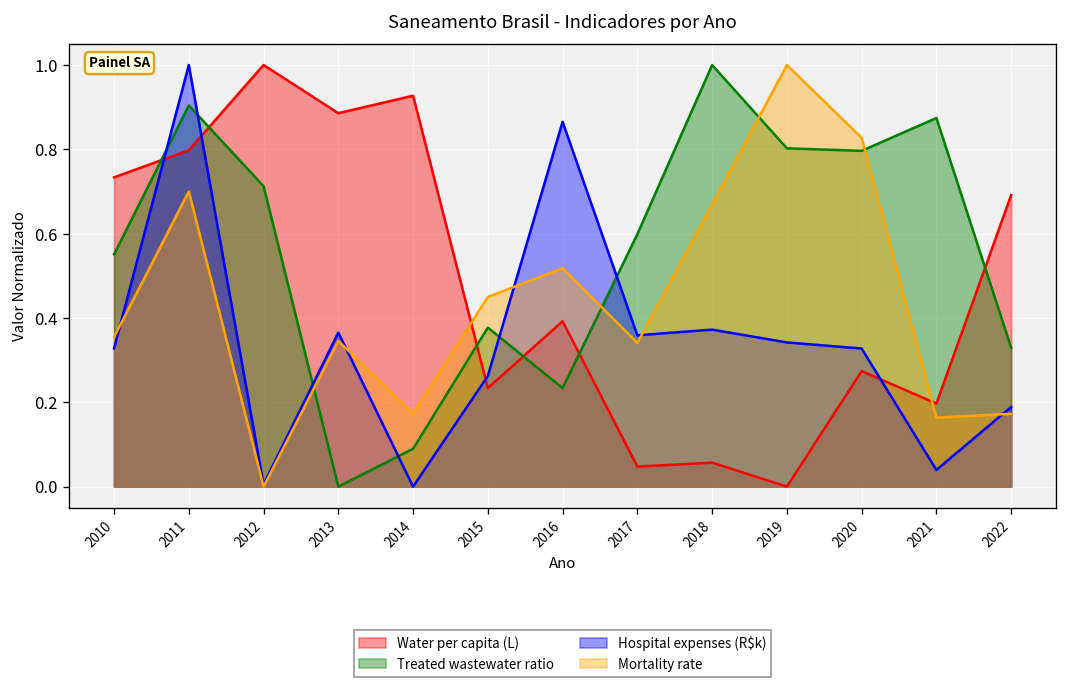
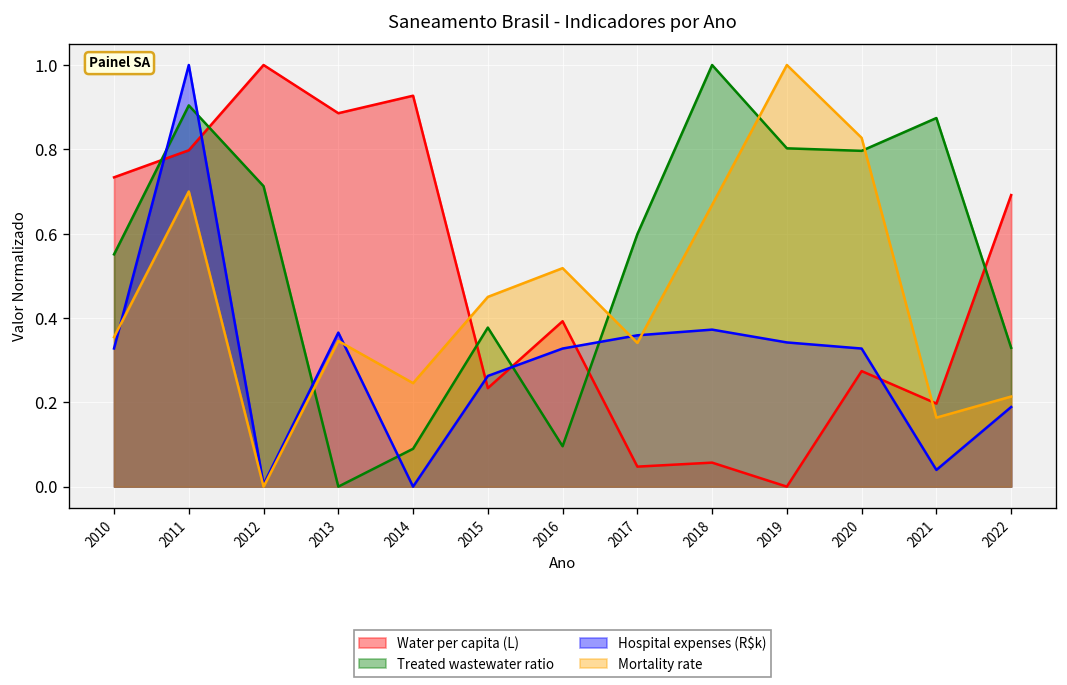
  {
    "Water per capita (L)": {
      "2010": 0.73,
      "2011": 0.80,
      "2012": 1.00,
      "2013": 0.89,
      "2014": 0.93,
      "2015": 0.23,
      "2016": 0.39,
      "2017": 0.05,
      "2018": 0.06,
      "2019": 0.00,
      "2020": 0.27,
      "2021": 0.20,
      "2022": 0.69
    },
    "Treated wastewater ratio": {
      "2010": 0.55,
      "2011": 0.90,
      "2012": 0.71,
      "2013": 0.00,
      "2014": 0.09,
      "2015": 0.38,
-     "2016": 0.23,
+     "2016": 0.10,
      "2017": 0.60,
      "2018": 1.00,
      "2019": 0.80,
      "2020": 0.80,
      "2021": 0.87,
      "2022": 0.33
    },
    "Hospital expenses (R$k)": {
      "2010": 0.33,
      "2011": 1.00,
      "2013": 0.37,
      "2014": 0.00,
      "2015": 0.26,
-     "2016": 0.87,
+     "2016": 0.33,
      "2017": 0.36,
      "2018": 0.37,
      "2019": 0.34,
      "2020": 0.33,
      "2021": 0.04,
      "2022": 0.19
    },
    "Mortality rate": {
      "2010": 0.35,
      "2011": 0.70,
      "2013": 0.35,
-     "2014": 0.17,
+     "2014": 0.25,
      "2015": 0.45,
      "2016": 0.52,
      "2017": 0.34,
      "2018": 0.67,
      "2019": 1.00,
      "2020": 0.83,
      "2021": 0.16,
-     "2022": 0.17
+     "2022": 0.21
    }
  }
